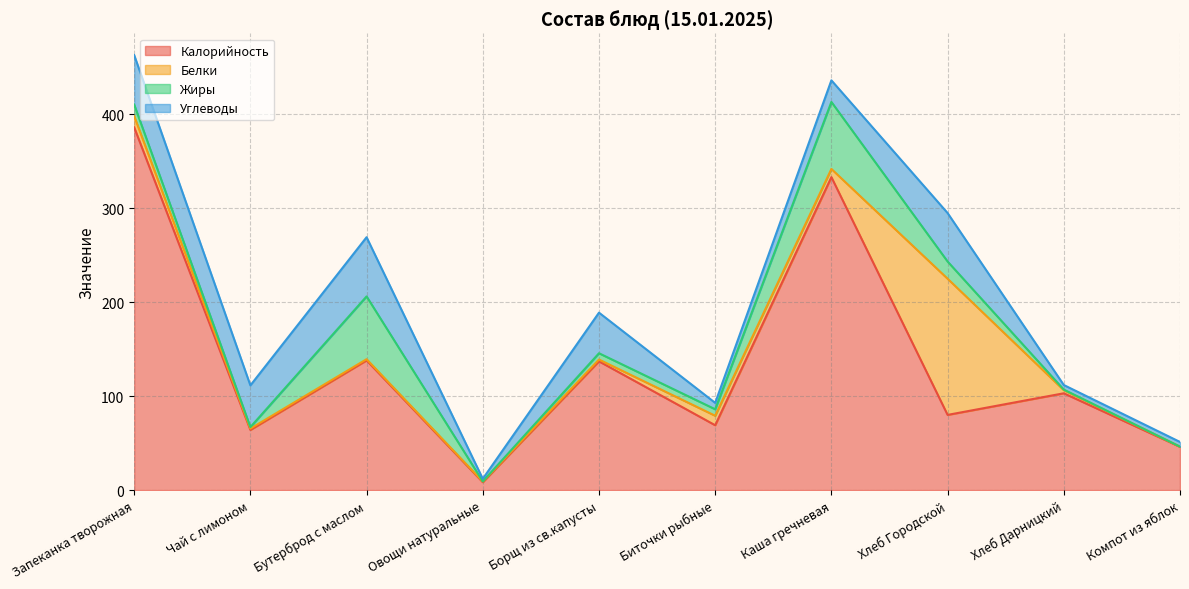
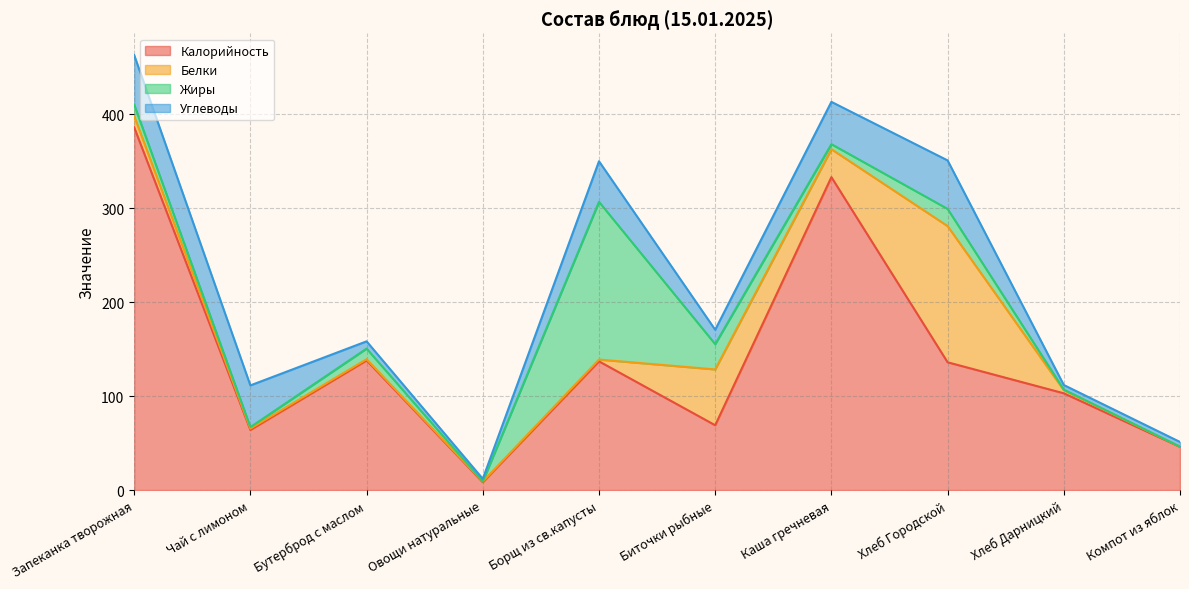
  {
    "Калорийность": {
      "Запеканка творожная": 390,
      "Биточки рыбные": 70,
      "Каша гречневая": 330,
-     "Хлеб Городской": 80,
+     "Хлеб Городской": 140,
      "Хлеб Дарницкий": 100
    },
    "Белки": {
      "Запеканка творожная": 10,
-     "Биточки рыбные": 10,
-     "Каша гречневая": 10,
+     "Биточки рыбные": 60,
+     "Каша гречневая": 30,
      "Хлеб Городской": 140
    },
    "Жиры": {
      "Запеканка творожная": 10,
-     "Бутерброд с маслом": 70,
-     "Борщ из св.капусты": 10,
-     "Биточки рыбные": 10,
-     "Каша гречневая": 70,
+     "Бутерброд с маслом": 10,
+     "Борщ из св.капусты": 170,
+     "Биточки рыбные": 30,
+     "Каша гречневая": 10,
      "Хлеб Городской": 20
    },
    "Углеводы": {
      "Запеканка творожная": 50,
      "Чай с лимоном": 40,
-     "Бутерброд с маслом": 60,
+     "Бутерброд с маслом": 10,
      "Овощи натуральные": 0,
      "Борщ из св.капусты": 40,
-     "Биточки рыбные": 10,
-     "Каша гречневая": 20,
+     "Биточки рыбные": 20,
+     "Каша гречневая": 50,
      "Хлеб Городской": 50,
      "Хлеб Дарницкий": 0,
      "Компот из яблок": 10
    }
  }
